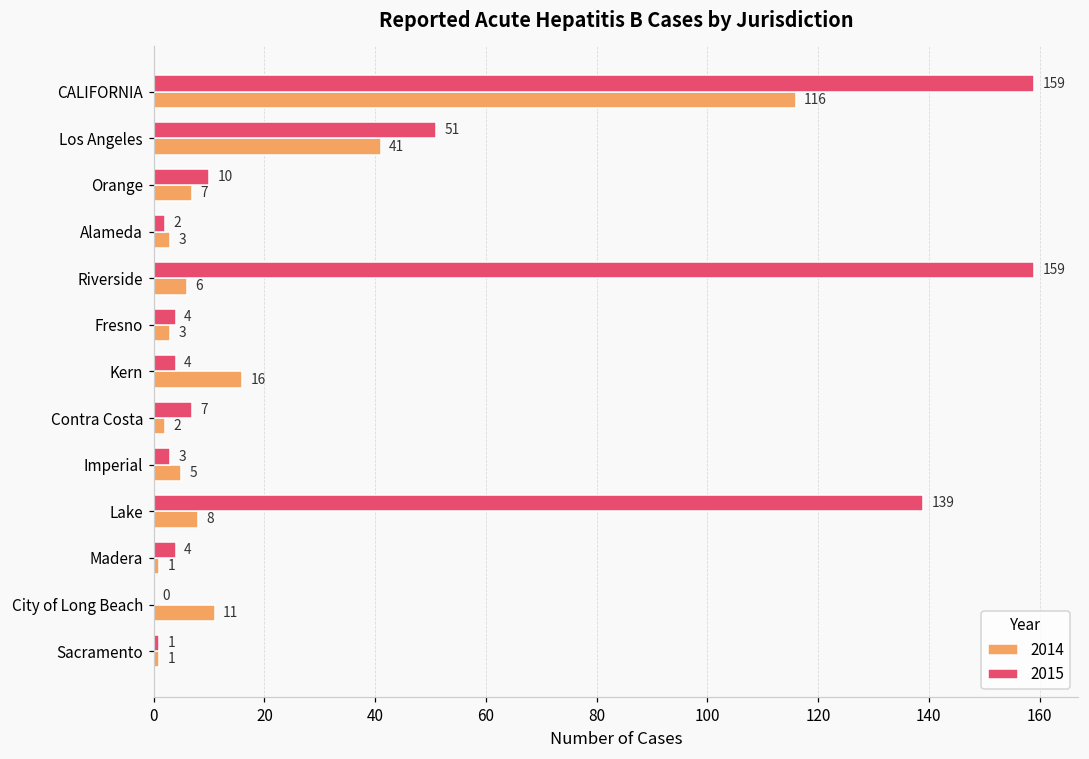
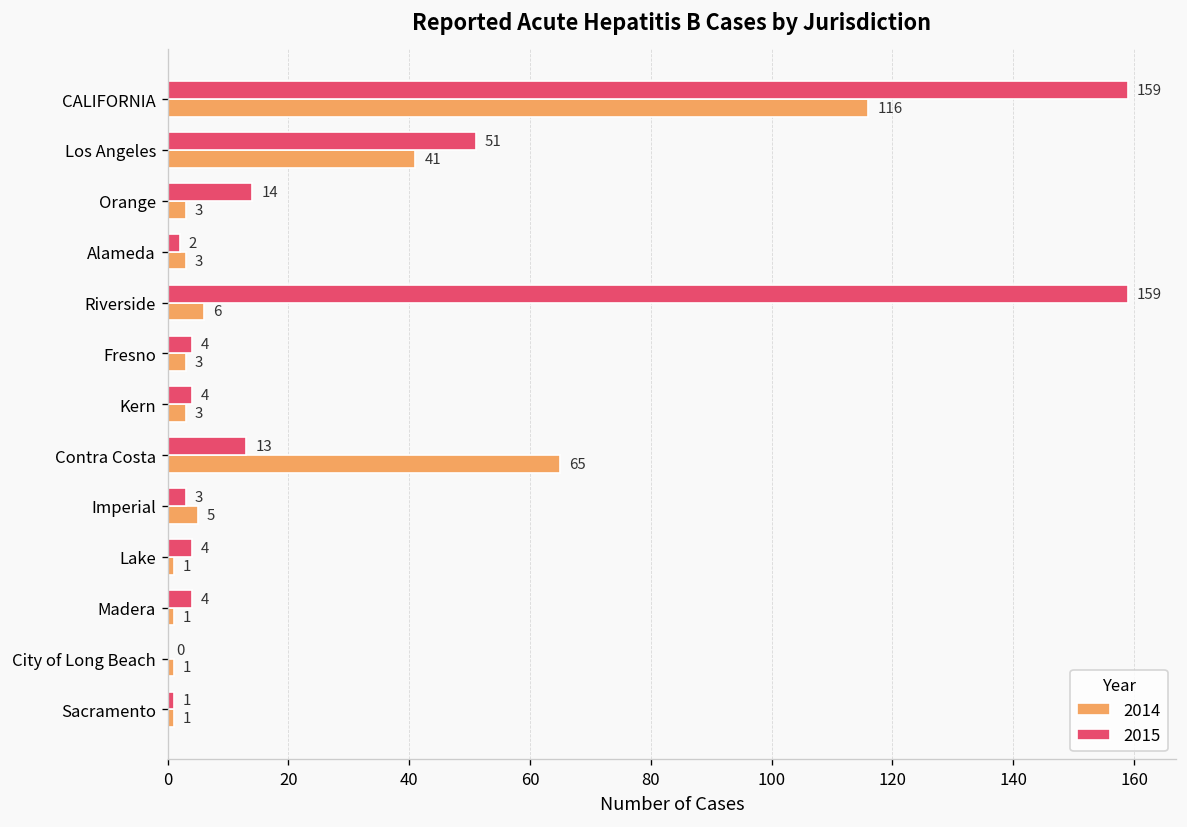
  {
    "2014": {
      "CALIFORNIA": 116,
      "Los Angeles": 41,
-     "Orange": 7,
+     "Orange": 3,
      "Alameda": 3,
      "Riverside": 6,
      "Fresno": 3,
-     "Kern": 16,
-     "Contra Costa": 2,
+     "Kern": 3,
+     "Contra Costa": 65,
      "Imperial": 5,
-     "Lake": 8,
+     "Lake": 1,
      "Madera": 1,
-     "City of Long Beach": 11,
+     "City of Long Beach": 1,
      "Sacramento": 1
    },
    "2015": {
      "CALIFORNIA": 159,
      "Los Angeles": 51,
-     "Orange": 10,
+     "Orange": 14,
      "Alameda": 2,
      "Riverside": 159,
      "Fresno": 4,
      "Kern": 4,
-     "Contra Costa": 7,
+     "Contra Costa": 13,
      "Imperial": 3,
-     "Lake": 139,
+     "Lake": 4,
      "Madera": 4,
      "City of Long Beach": 0,
      "Sacramento": 1
    }
  }
